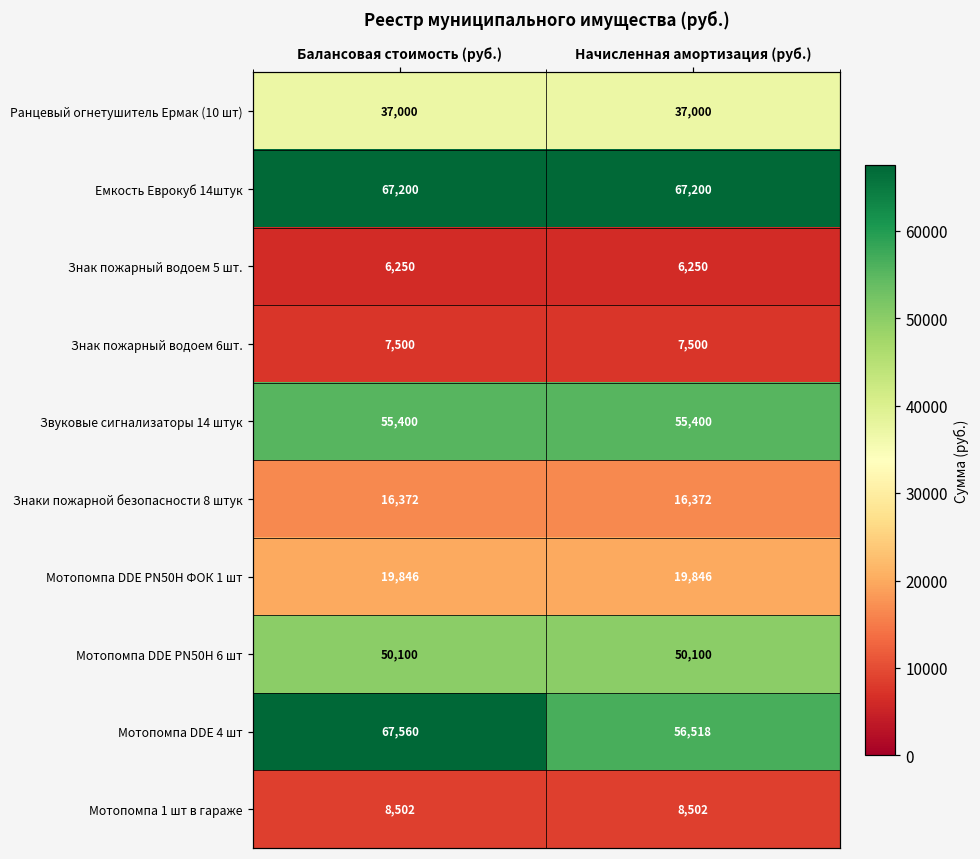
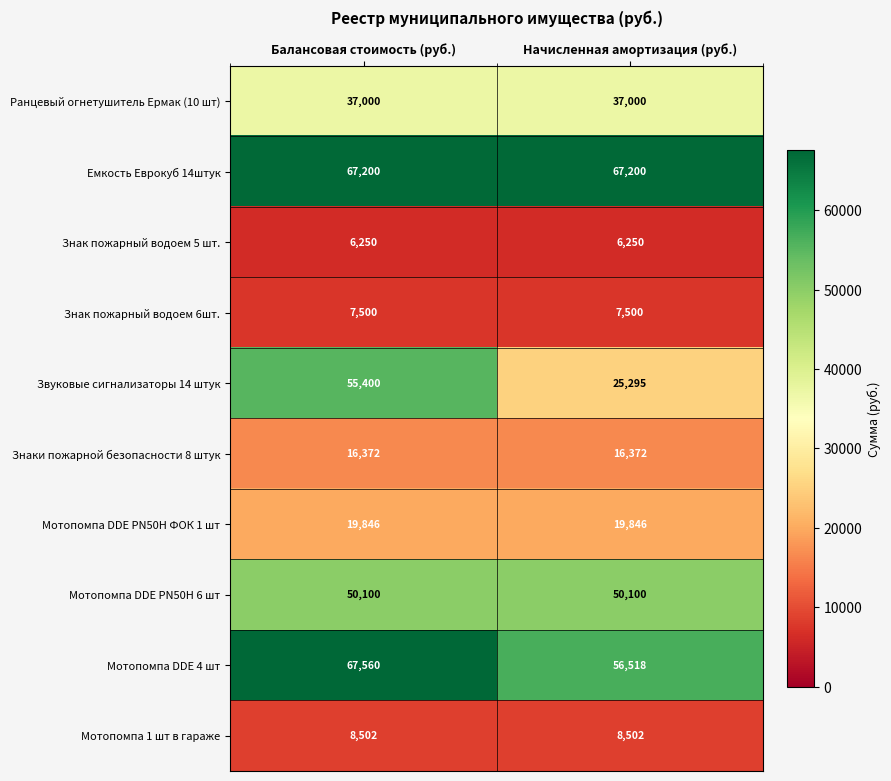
  {
    "Ранцевый огнетушитель Ермак (10 шт)": {
      "Балансовая стоимость (руб.)": "37,000",
      "Начисленная амортизация (руб.)": "37,000"
    },
    "Емкость Еврокуб 14штук": {
      "Балансовая стоимость (руб.)": "67,200",
      "Начисленная амортизация (руб.)": "67,200"
    },
    "Знак пожарный водоем 5 шт.": {
      "Балансовая стоимость (руб.)": "6,250",
      "Начисленная амортизация (руб.)": "6,250"
    },
    "Знак пожарный водоем 6шт.": {
      "Балансовая стоимость (руб.)": "7,500",
      "Начисленная амортизация (руб.)": "7,500"
    },
    "Звуковые сигнализаторы 14 штук": {
      "Балансовая стоимость (руб.)": "55,400",
-     "Начисленная амортизация (руб.)": "55,400"
+     "Начисленная амортизация (руб.)": "25,295"
    },
    "Знаки пожарной безопасности 8 штук": {
      "Балансовая стоимость (руб.)": "16,372",
      "Начисленная амортизация (руб.)": "16,372"
    },
    "Мотопомпа DDE PN50H ФОК 1 шт": {
      "Балансовая стоимость (руб.)": "19,846",
      "Начисленная амортизация (руб.)": "19,846"
    },
    "Мотопомпа DDE PN50H 6 шт": {
      "Балансовая стоимость (руб.)": "50,100",
      "Начисленная амортизация (руб.)": "50,100"
    },
    "Мотопомпа DDE 4 шт": {
      "Балансовая стоимость (руб.)": "67,560",
      "Начисленная амортизация (руб.)": "56,518"
    },
    "Мотопомпа 1 шт в гараже": {
      "Балансовая стоимость (руб.)": "8,502",
      "Начисленная амортизация (руб.)": "8,502"
    }
  }
